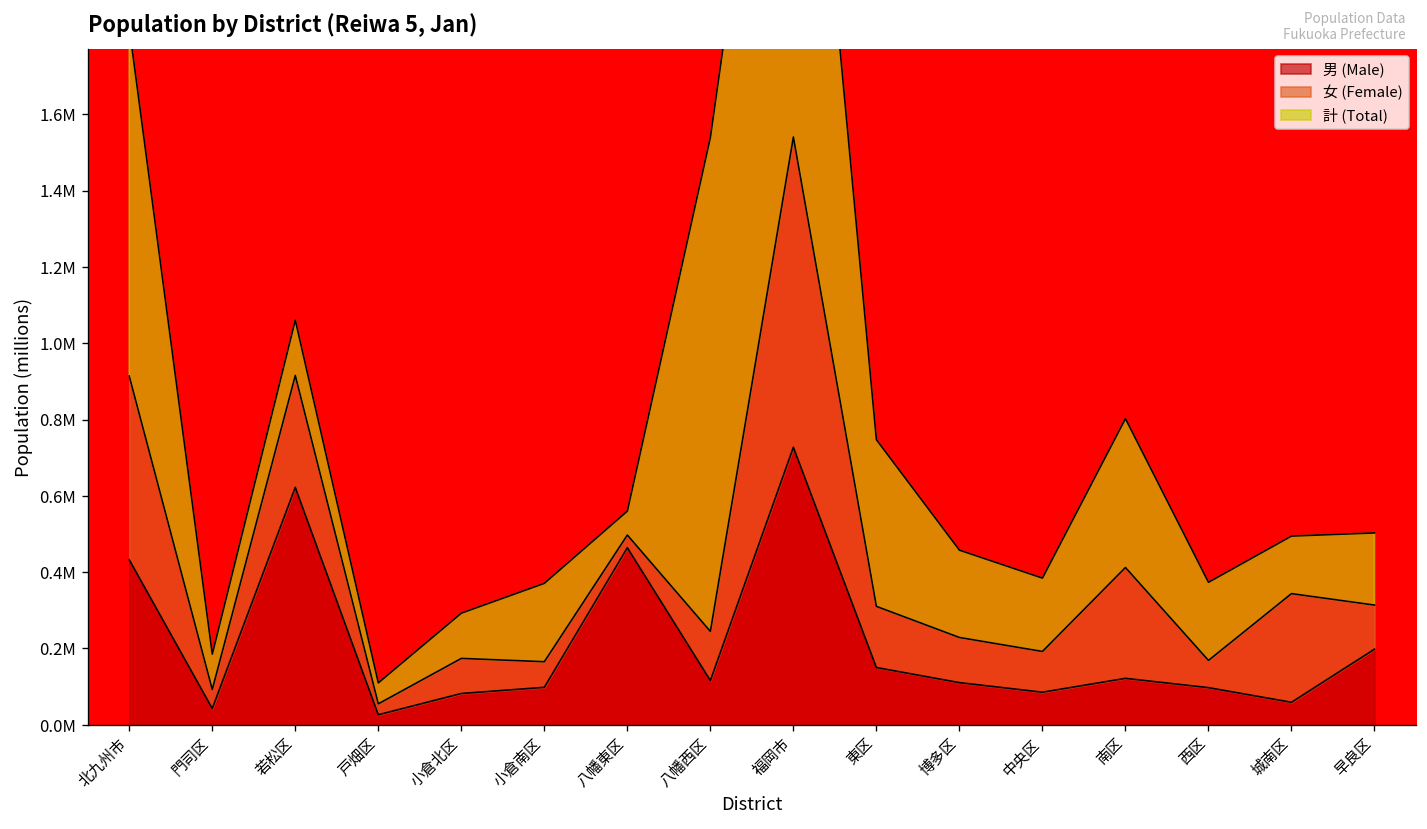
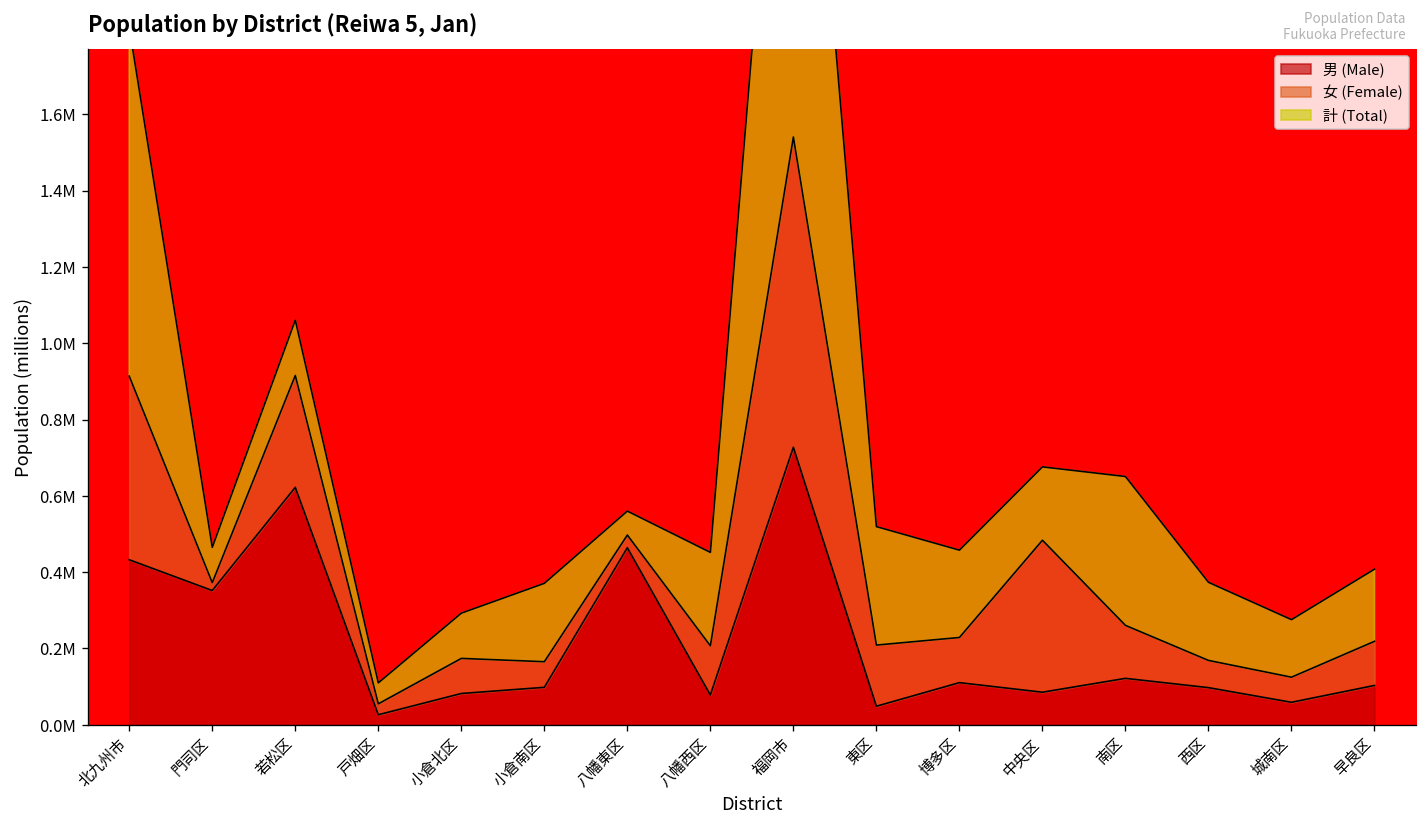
  {
    "男 (Male)": {
      "北九州市": 430000,
-     "門司区": 40000,
+     "門司区": 350000,
      "若松区": 620000,
      "戸畑区": 30000,
      "小倉北区": 80000,
      "小倉南区": 100000,
      "八幡東区": 460000,
-     "八幡西区": 120000,
+     "八幡西区": 80000,
      "福岡市": 730000,
-     "東区": 150000,
+     "東区": 50000,
      "博多区": 110000,
      "中央区": 90000,
      "南区": 120000,
      "西区": 100000,
      "城南区": 60000,
-     "早良区": 200000
+     "早良区": 100000
    },
    "女 (Female)": {
      "北九州市": 480000,
-     "門司区": 50000,
+     "門司区": 20000,
      "若松区": 290000,
      "戸畑区": 30000,
      "小倉北区": 90000,
      "小倉南区": 70000,
      "八幡東区": 30000,
      "八幡西区": 130000,
      "福岡市": 810000,
      "東区": 160000,
      "博多区": 120000,
-     "中央区": 110000,
-     "南区": 290000,
+     "中央区": 400000,
+     "南区": 140000,
      "西区": 70000,
-     "城南区": 280000,
+     "城南区": 70000,
      "早良区": 120000
    },
    "計 (Total)": {
      "門司区": 90000,
      "若松区": 140000,
      "戸畑区": 50000,
      "小倉北区": 120000,
      "小倉南区": 210000,
      "八幡東区": 60000,
-     "八幡西区": 1290000,
-     "東区": 440000,
+     "八幡西区": 240000,
+     "東区": 310000,
      "博多区": 230000,
      "中央区": 190000,
      "南区": 390000,
      "西区": 200000,
      "城南区": 150000,
      "早良区": 190000
    }
  }
